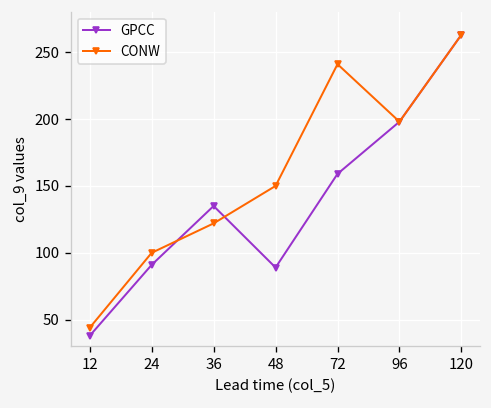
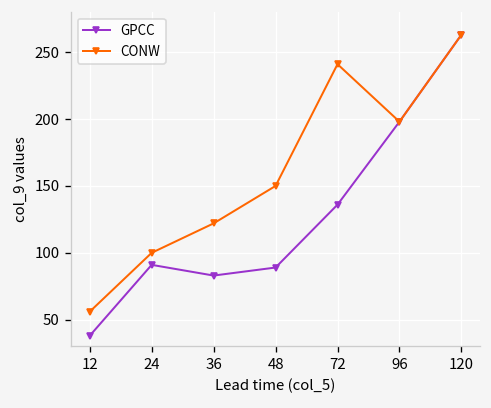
  {
    "GPCC": {
      "12": 38,
      "24": 91,
-     "36": 135,
+     "36": 83,
      "48": 89,
-     "72": 159
+     "72": 136
    },
    "CONW": {
-     "12": 44,
+     "12": 56,
      "24": 100,
      "36": 122,
      "48": 150,
      "72": 241
    }
  }
